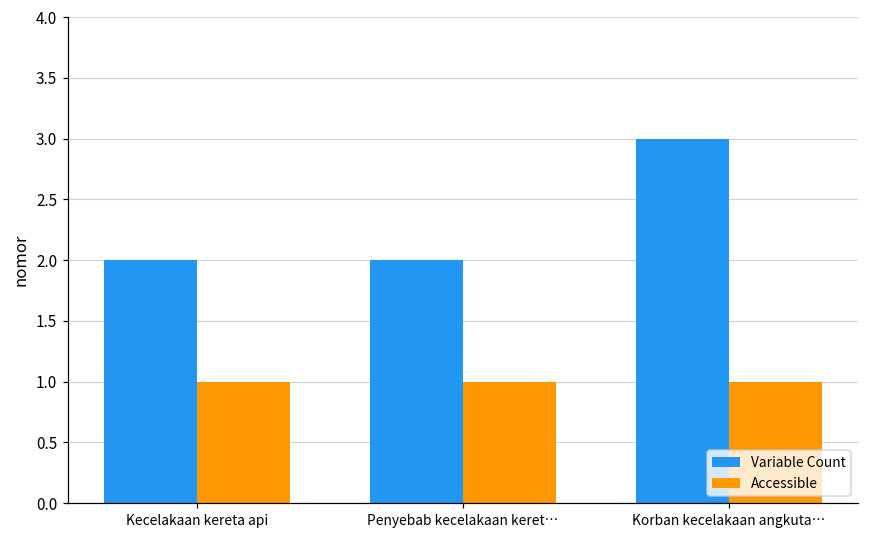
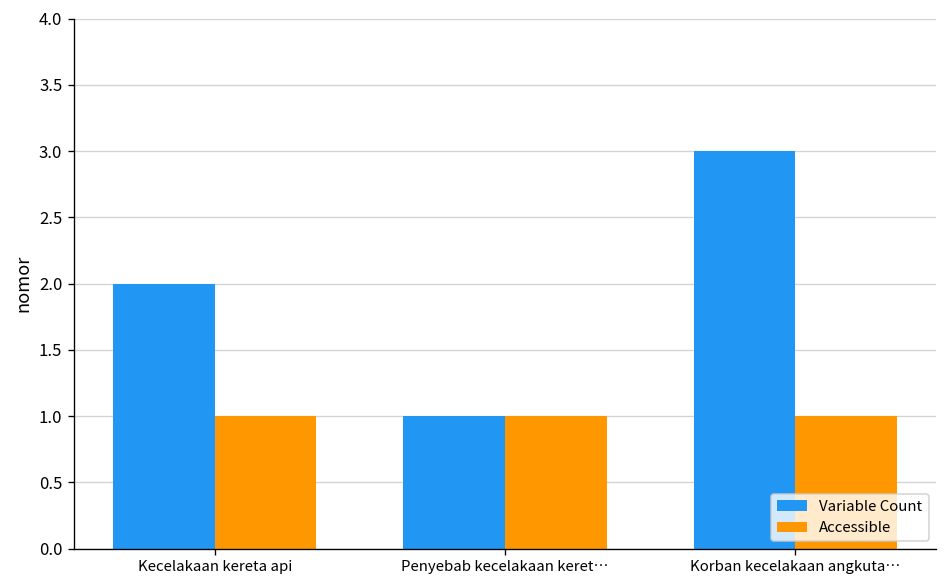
  {
    "Variable Count": {
      "Kecelakaan kereta api": 2,
-     "Penyebab kecelakaan keret…": 2,
+     "Penyebab kecelakaan keret…": 1,
      "Korban kecelakaan angkuta…": 3
    },
    "Accessible": {
      "Kecelakaan kereta api": 1,
      "Penyebab kecelakaan keret…": 1,
      "Korban kecelakaan angkuta…": 1
    }
  }
